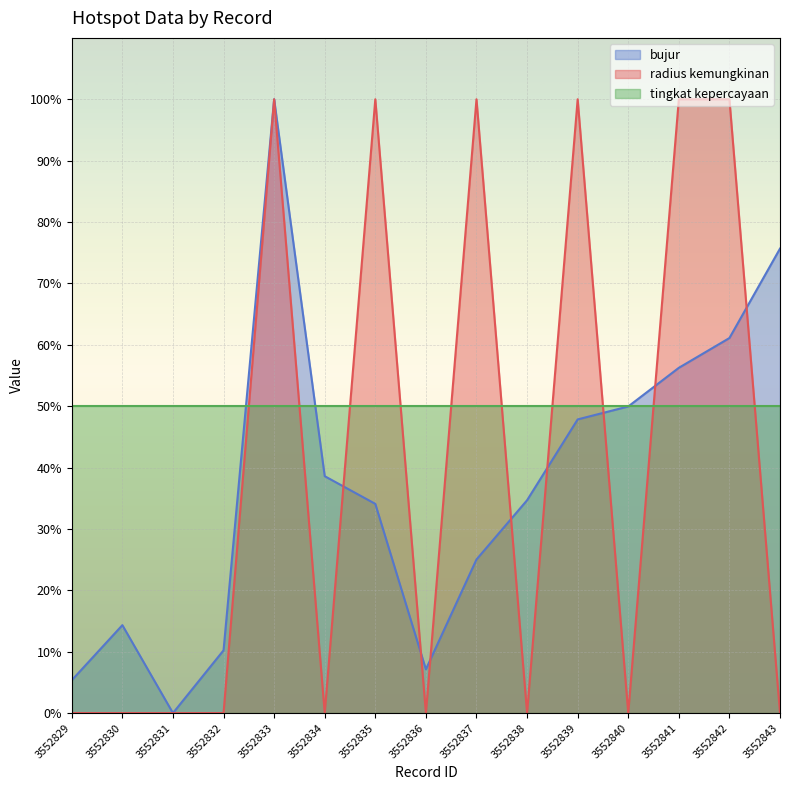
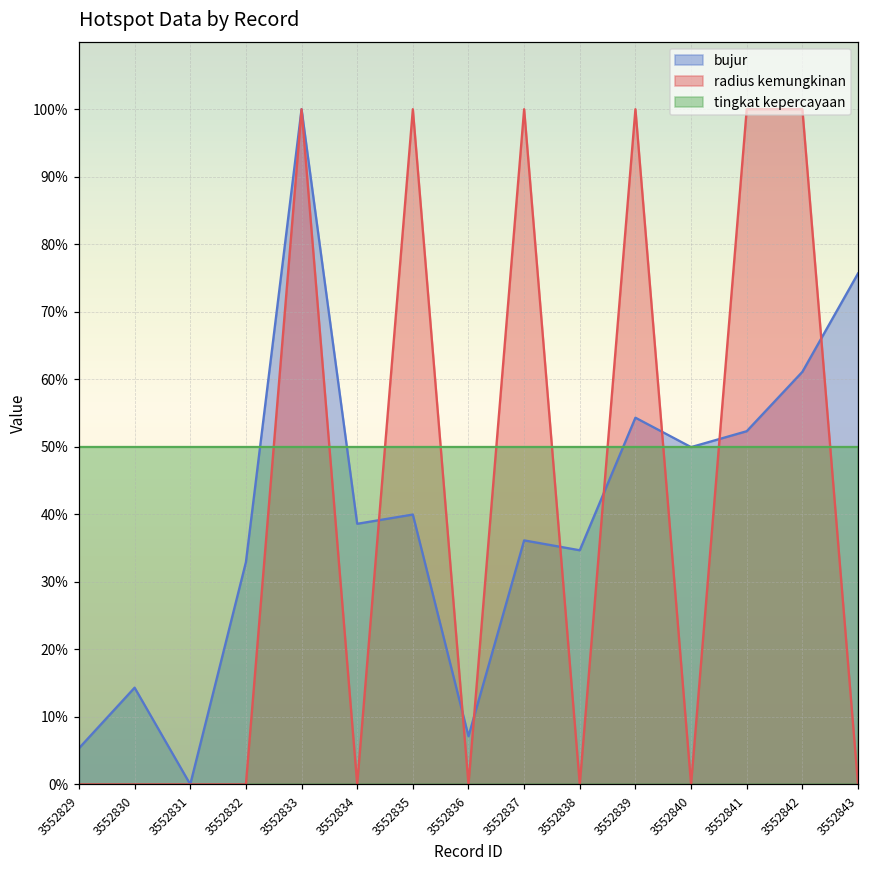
  {
    "bujur": {
      "3552829": "5%",
      "3552830": "14%",
-     "3552832": "10%",
+     "3552832": "33%",
      "3552834": "39%",
-     "3552835": "34%",
+     "3552835": "40%",
      "3552836": "7%",
-     "3552837": "25%",
+     "3552837": "36%",
      "3552838": "35%",
-     "3552839": "48%",
-     "3552841": "56%",
+     "3552839": "54%",
+     "3552841": "52%",
      "3552842": "61%",
      "3552843": "76%"
    },
    "radius kemungkinan": {
      "3552829": "0%",
      "3552830": "0%",
      "3552832": "0%",
      "3552834": "0%",
      "3552835": "100%",
      "3552836": "0%",
      "3552837": "100%",
      "3552838": "0%",
      "3552839": "100%",
      "3552840": "0%",
      "3552843": "0%"
    },
    "tingkat kepercayaan": {
      "3552829": "50%",
      "3552830": "50%",
      "3552831": "50%",
      "3552832": "50%",
      "3552833": "50%",
      "3552834": "50%",
      "3552835": "50%",
      "3552836": "50%",
      "3552837": "50%",
      "3552838": "50%",
      "3552839": "50%",
      "3552841": "50%",
      "3552842": "50%",
      "3552843": "50%"
    }
  }
